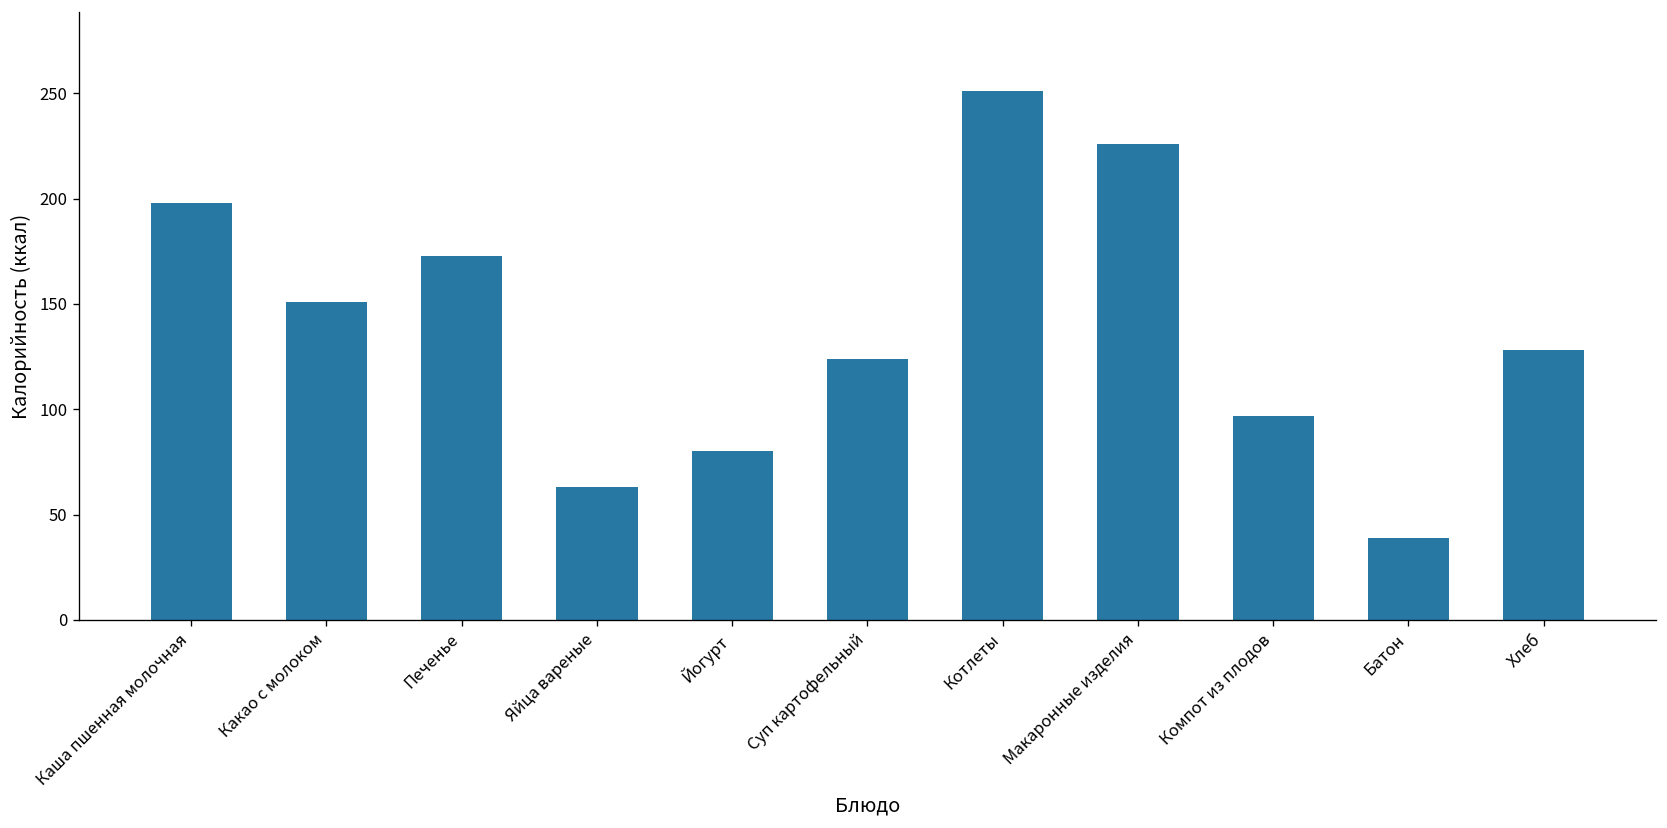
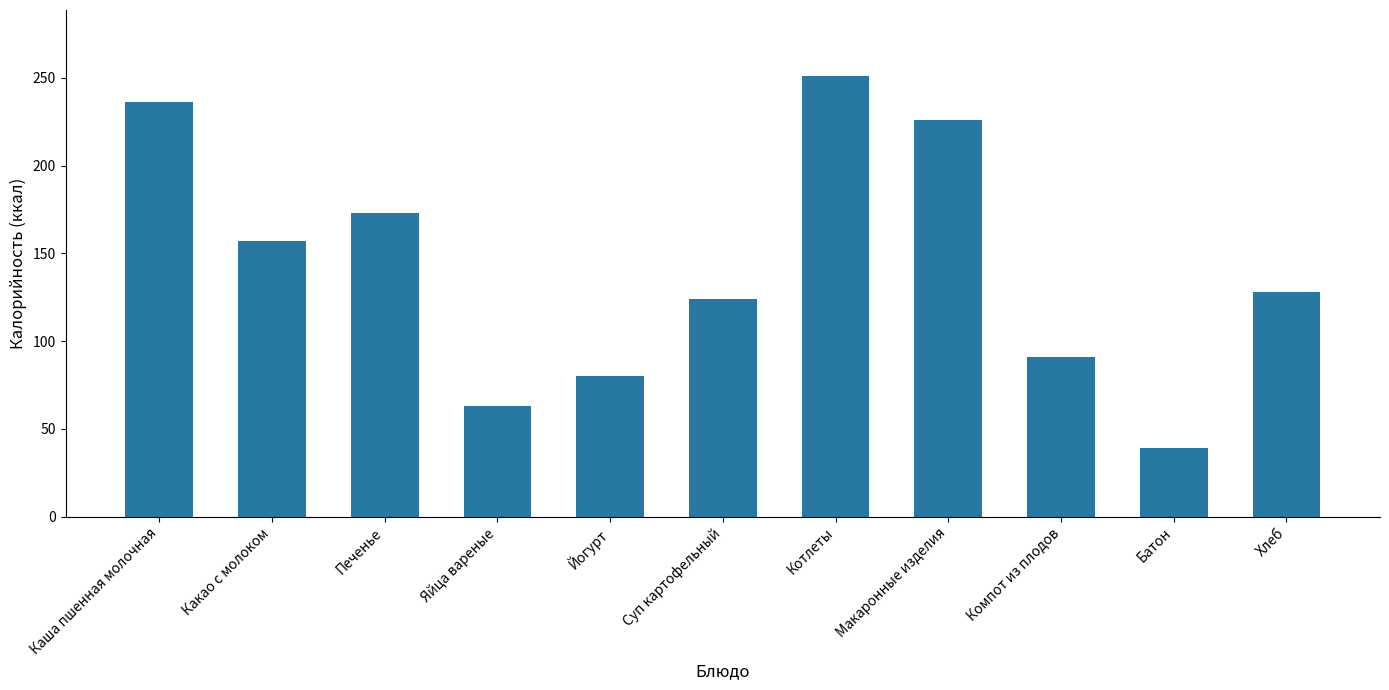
  {
-   "Каша пшенная молочная": 198,
-   "Какао с молоком": 151,
+   "Каша пшенная молочная": 236,
+   "Какао с молоком": 157,
    "Печенье": 173,
    "Яйца вареные": 63,
    "Йогурт": 80,
    "Суп картофельный": 124,
    "Котлеты": 251,
    "Макаронные изделия": 226,
-   "Компот из плодов": 97,
+   "Компот из плодов": 91,
    "Батон": 39,
    "Хлеб": 128
  }
